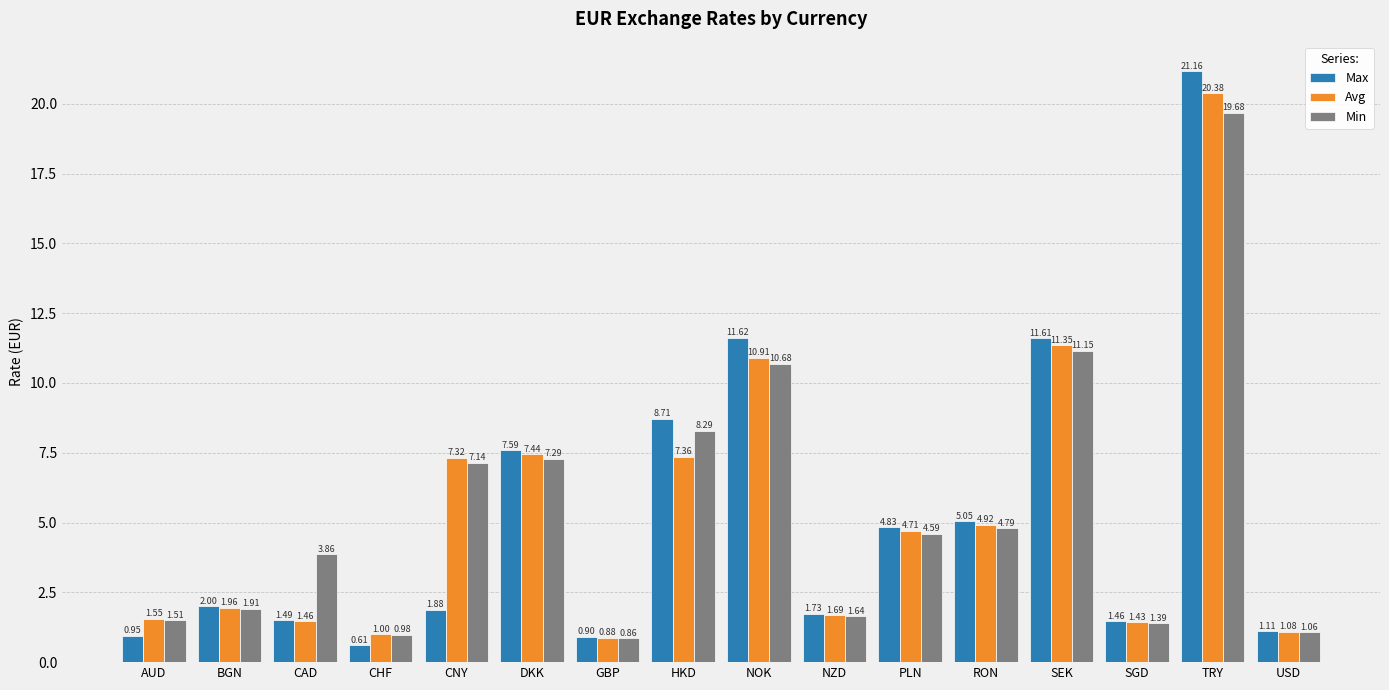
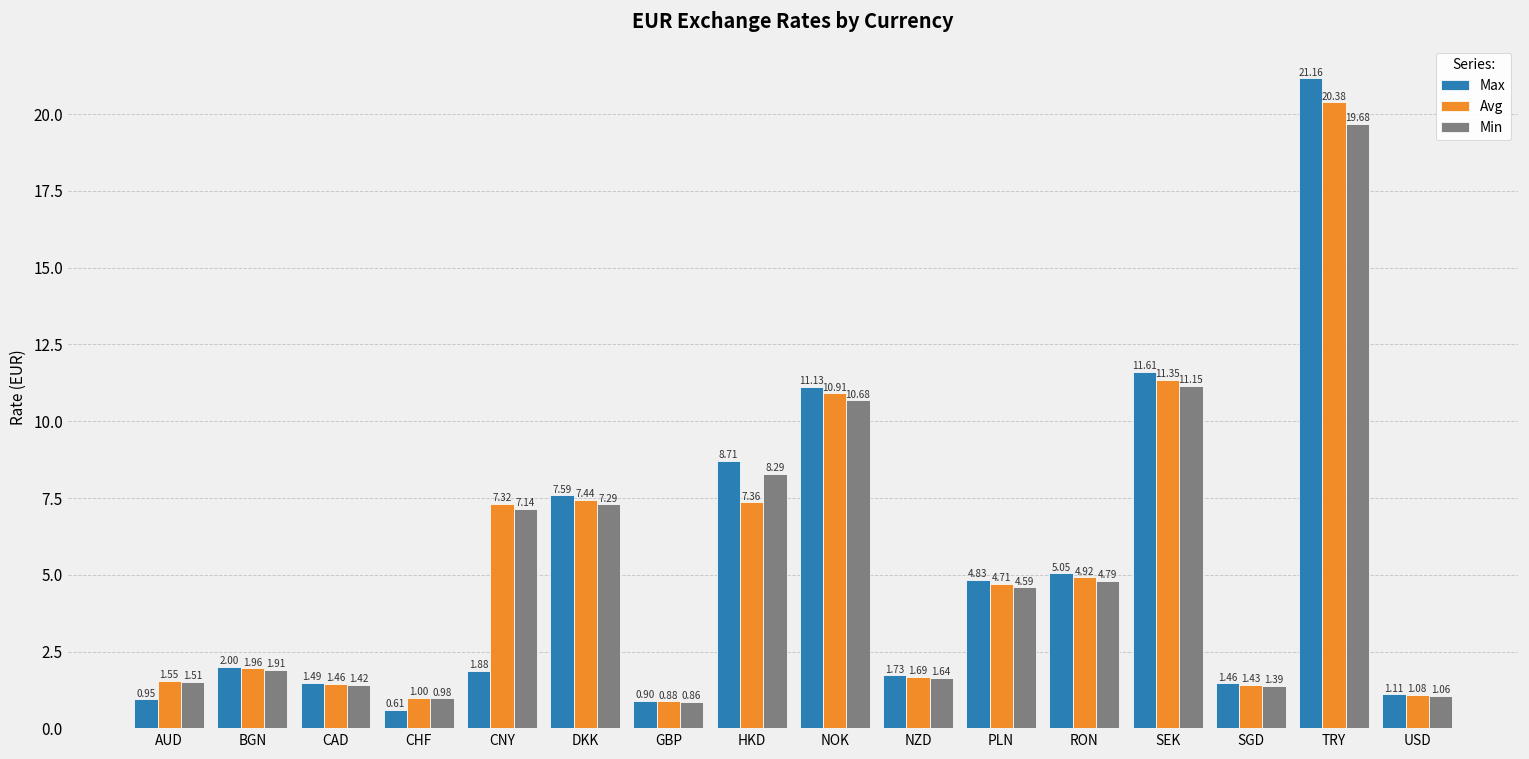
  {
    "Max": {
      "AUD": 0.95,
      "BGN": 2.00,
      "CAD": 1.49,
      "CHF": 0.61,
      "CNY": 1.88,
      "DKK": 7.59,
      "GBP": 0.90,
      "HKD": 8.71,
-     "NOK": 11.62,
+     "NOK": 11.13,
      "NZD": 1.73,
      "PLN": 4.83,
      "RON": 5.05,
      "SEK": 11.61,
      "SGD": 1.46,
      "TRY": 21.16,
      "USD": 1.11
    },
    "Avg": {
      "AUD": 1.55,
      "BGN": 1.96,
      "CAD": 1.46,
      "CHF": 1.00,
      "CNY": 7.32,
      "DKK": 7.44,
      "GBP": 0.88,
      "HKD": 7.36,
      "NOK": 10.91,
      "NZD": 1.69,
      "PLN": 4.71,
      "RON": 4.92,
      "SEK": 11.35,
      "SGD": 1.43,
      "TRY": 20.38,
      "USD": 1.08
    },
    "Min": {
      "AUD": 1.51,
      "BGN": 1.91,
-     "CAD": 3.86,
+     "CAD": 1.42,
      "CHF": 0.98,
      "CNY": 7.14,
      "DKK": 7.29,
      "GBP": 0.86,
      "HKD": 8.29,
      "NOK": 10.68,
      "NZD": 1.64,
      "PLN": 4.59,
      "RON": 4.79,
      "SEK": 11.15,
      "SGD": 1.39,
      "TRY": 19.68,
      "USD": 1.06
    }
  }
